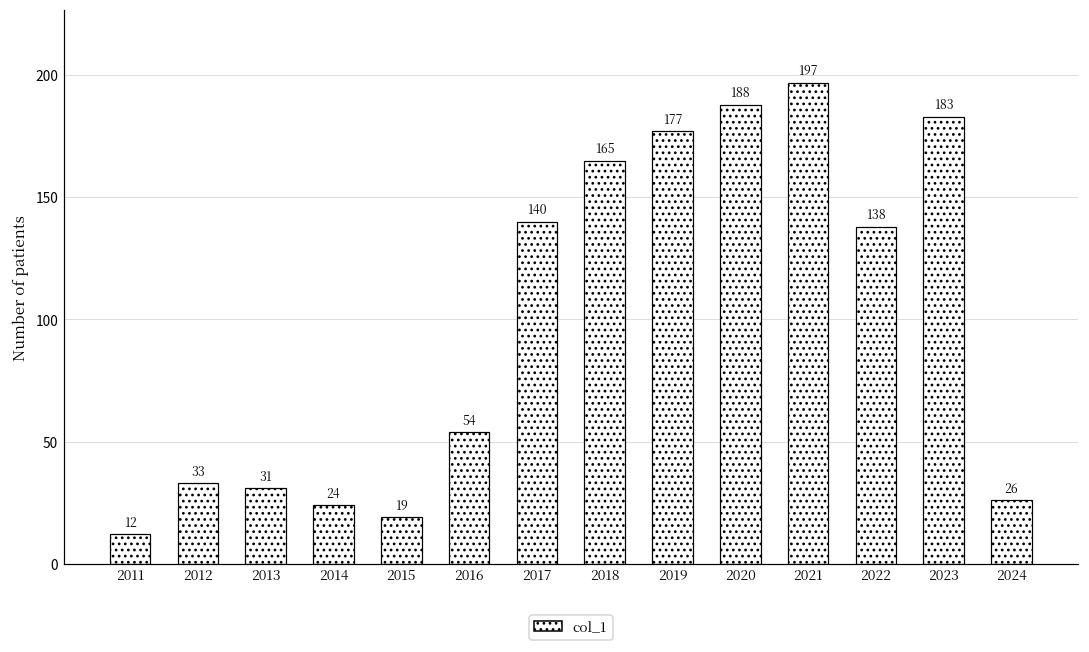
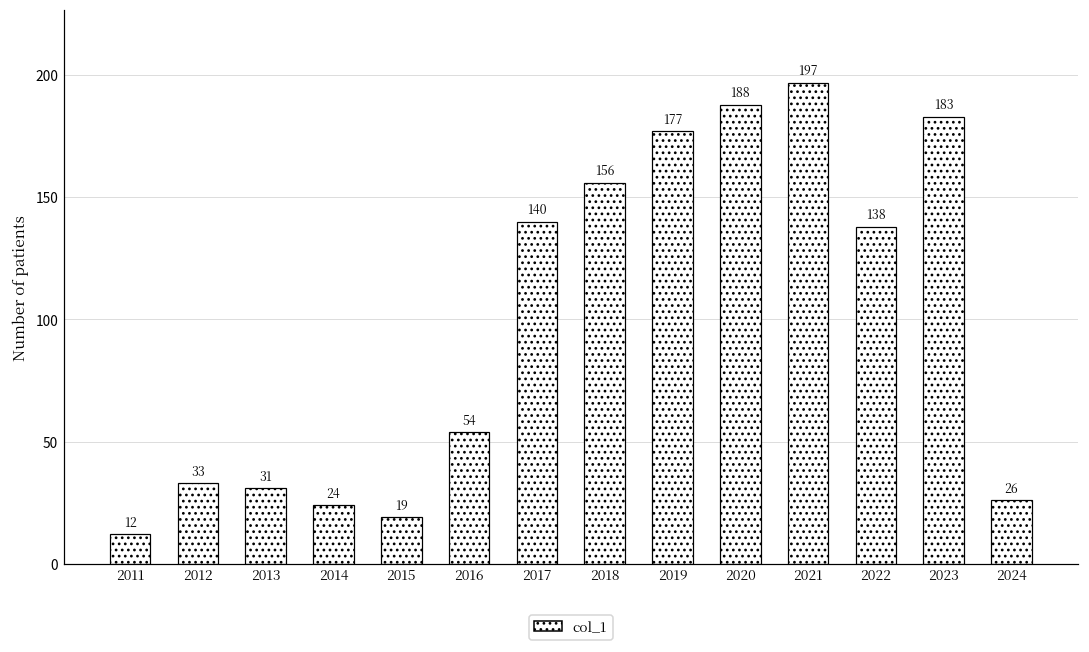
  {
    "2011": 12,
    "2012": 33,
    "2013": 31,
    "2014": 24,
    "2015": 19,
    "2016": 54,
    "2017": 140,
-   "2018": 165,
+   "2018": 156,
    "2019": 177,
    "2020": 188,
    "2021": 197,
    "2022": 138,
    "2023": 183,
    "2024": 26
  }
